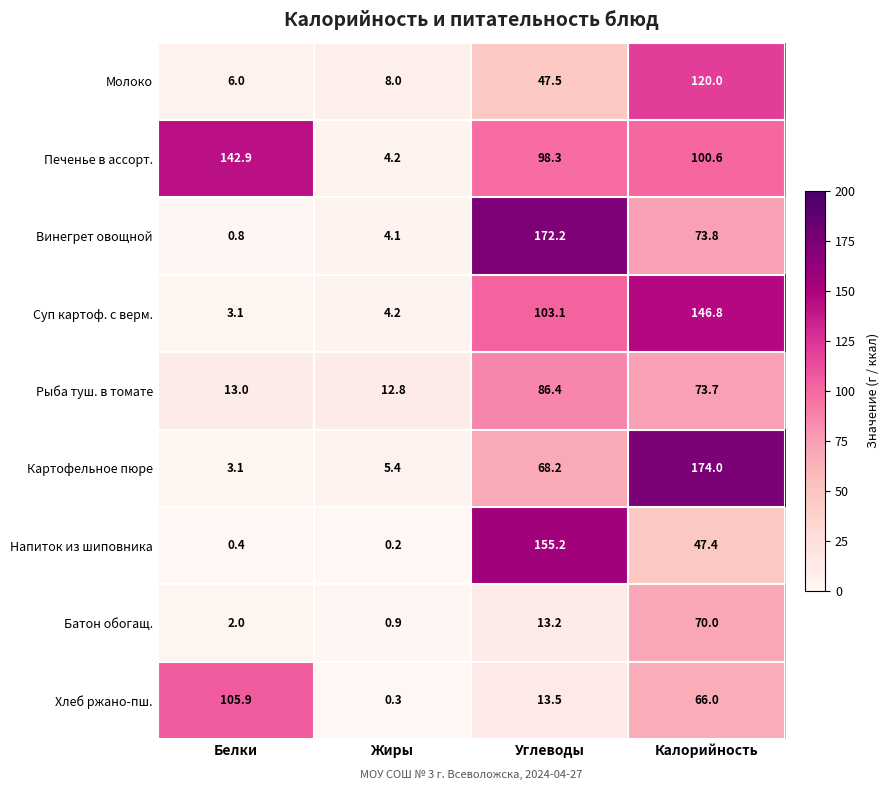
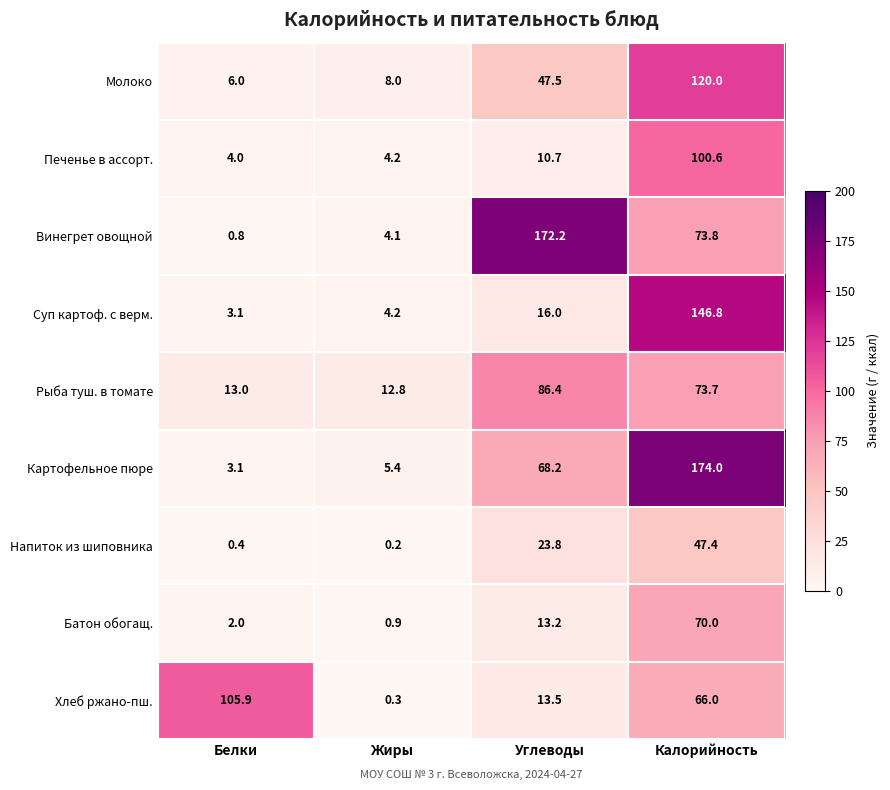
  {
    "Молоко": {
      "Белки": 6.0,
      "Жиры": 8.0,
      "Углеводы": 47.5,
      "Калорийность": 120.0
    },
    "Печенье в ассорт.": {
-     "Белки": 142.9,
+     "Белки": 4.0,
      "Жиры": 4.2,
-     "Углеводы": 98.3,
+     "Углеводы": 10.7,
      "Калорийность": 100.6
    },
    "Винегрет овощной": {
      "Белки": 0.8,
      "Жиры": 4.1,
      "Углеводы": 172.2,
      "Калорийность": 73.8
    },
    "Суп картоф. с верм.": {
      "Белки": 3.1,
      "Жиры": 4.2,
-     "Углеводы": 103.1,
+     "Углеводы": 16.0,
      "Калорийность": 146.8
    },
    "Рыба туш. в томате": {
      "Белки": 13.0,
      "Жиры": 12.8,
      "Углеводы": 86.4,
      "Калорийность": 73.7
    },
    "Картофельное пюре": {
      "Белки": 3.1,
      "Жиры": 5.4,
      "Углеводы": 68.2,
      "Калорийность": 174.0
    },
    "Напиток из шиповника": {
      "Белки": 0.4,
      "Жиры": 0.2,
-     "Углеводы": 155.2,
+     "Углеводы": 23.8,
      "Калорийность": 47.4
    },
    "Батон обогащ.": {
      "Белки": 2.0,
      "Жиры": 0.9,
      "Углеводы": 13.2,
      "Калорийность": 70.0
    },
    "Хлеб ржано-пш.": {
      "Белки": 105.9,
      "Жиры": 0.3,
      "Углеводы": 13.5,
      "Калорийность": 66.0
    }
  }
